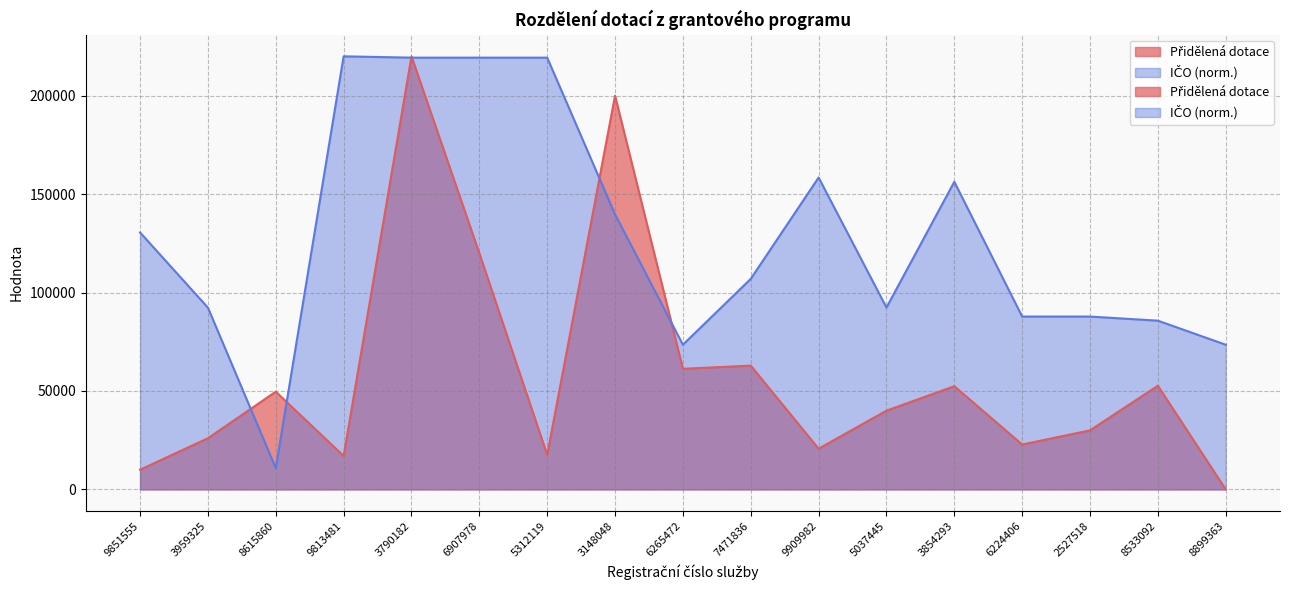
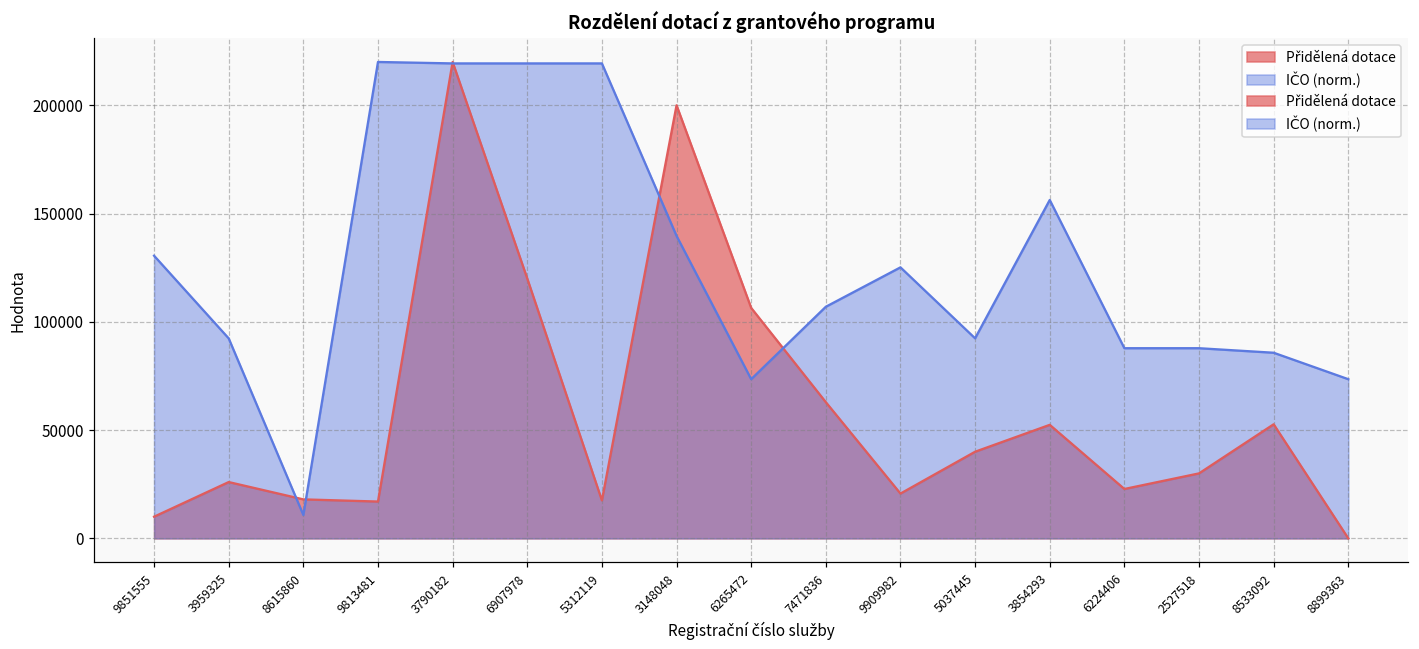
  {
    "Přidělená dotace": {
      "9851555": 10000,
      "3959325": 26000,
-     "8615860": 50000,
+     "8615860": 18000,
      "9813481": 17000,
      "6907978": 120000,
      "5312119": 18000,
      "3148048": 200000,
-     "6265472": 61000,
+     "6265472": 106000,
      "7471836": 63000,
      "9909982": 21000,
      "5037445": 40000,
      "3854293": 52000,
      "6224406": 23000,
      "2527518": 30000,
      "8533092": 53000,
      "8899363": 0
    },
    "IČO (norm.)": {
      "9851555": 131000,
      "3959325": 92000,
      "8615860": 11000,
      "9813481": 220000,
      "6907978": 219000,
      "5312119": 219000,
      "3148048": 140000,
      "6265472": 74000,
      "7471836": 107000,
-     "9909982": 158000,
+     "9909982": 125000,
      "5037445": 92000,
      "3854293": 156000,
      "6224406": 88000,
      "2527518": 88000,
      "8533092": 86000,
      "8899363": 74000
    }
  }
